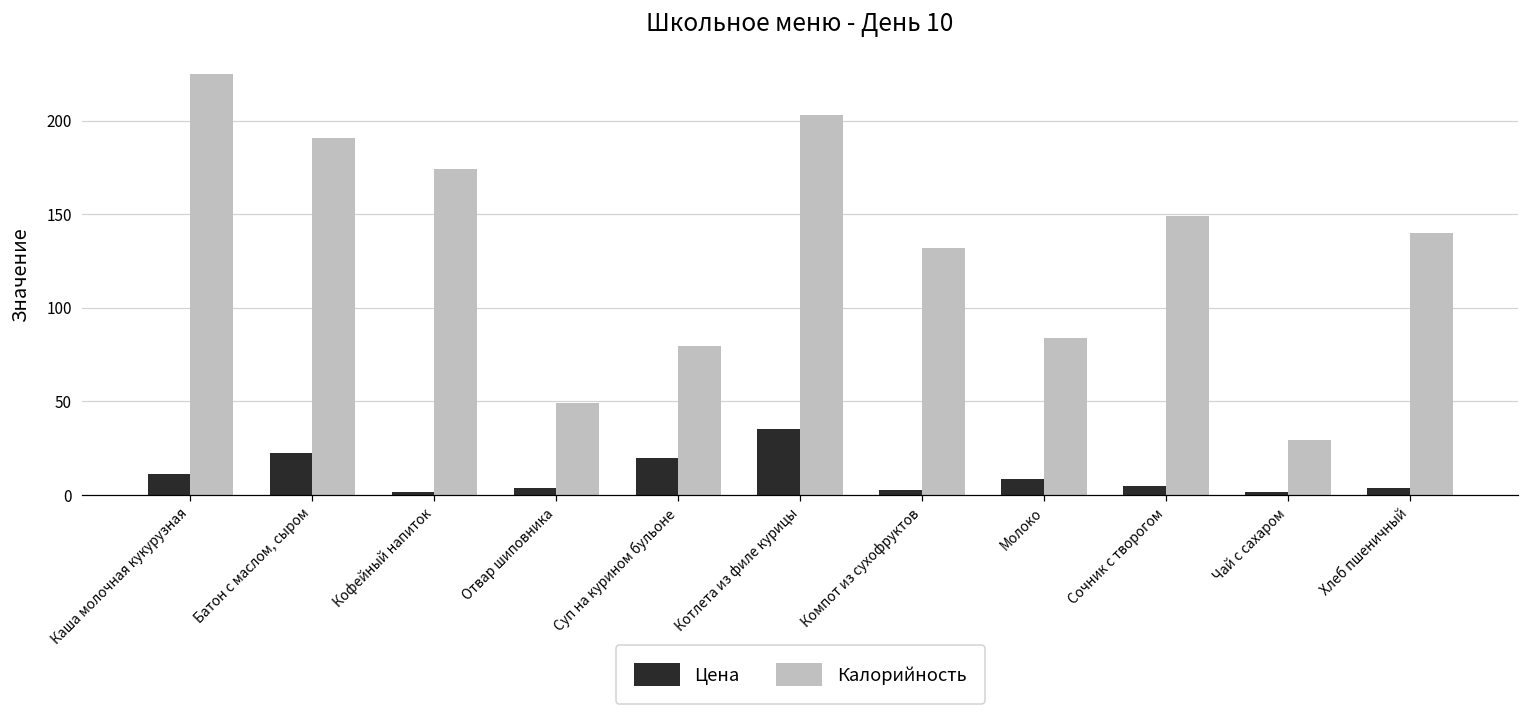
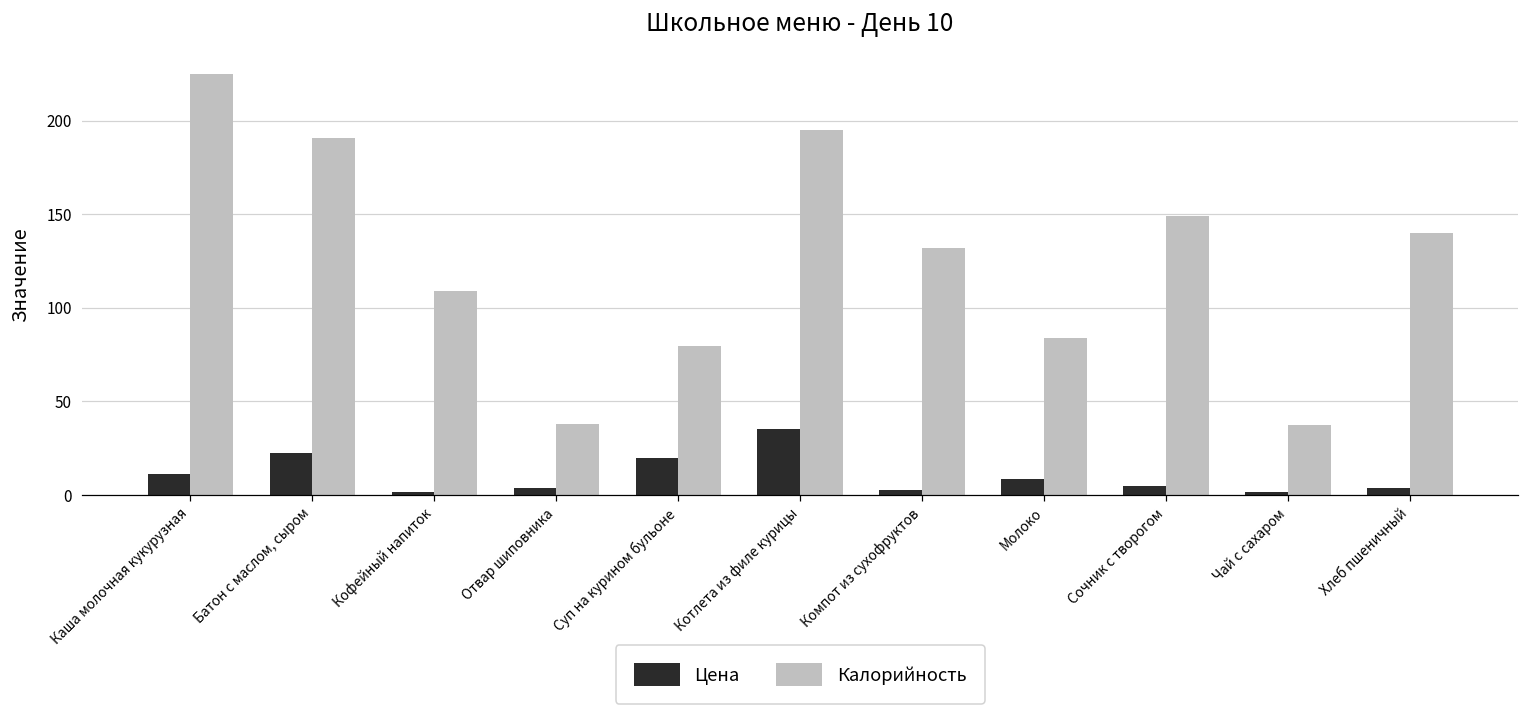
  {
    "Цена": {
      "Каша молочная кукурузная": 11,
      "Батон с маслом, сыром": 23,
      "Отвар шиповника": 3,
      "Суп на курином бульоне": 20,
      "Котлета из филе курицы": 35,
      "Компот из сухофруктов": 2,
      "Молоко": 8,
      "Сочник с творогом": 5,
      "Хлеб пшеничный": 3
    },
    "Калорийность": {
      "Каша молочная кукурузная": 225,
      "Батон с маслом, сыром": 191,
-     "Кофейный напиток": 174,
-     "Отвар шиповника": 49,
+     "Кофейный напиток": 109,
+     "Отвар шиповника": 38,
      "Суп на курином бульоне": 80,
-     "Котлета из филе курицы": 203,
+     "Котлета из филе курицы": 195,
      "Компот из сухофруктов": 132,
      "Молоко": 84,
      "Сочник с творогом": 149,
-     "Чай с сахаром": 29,
+     "Чай с сахаром": 37,
      "Хлеб пшеничный": 140
    }
  }
